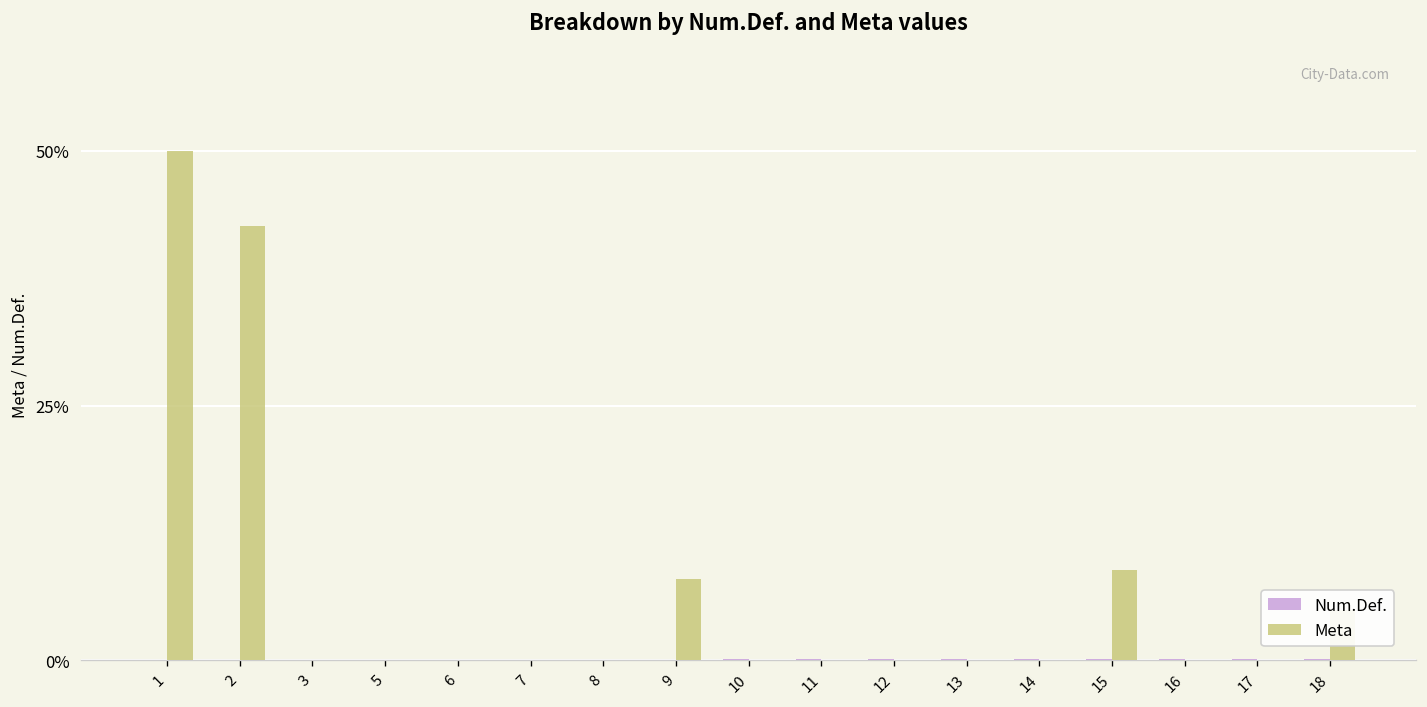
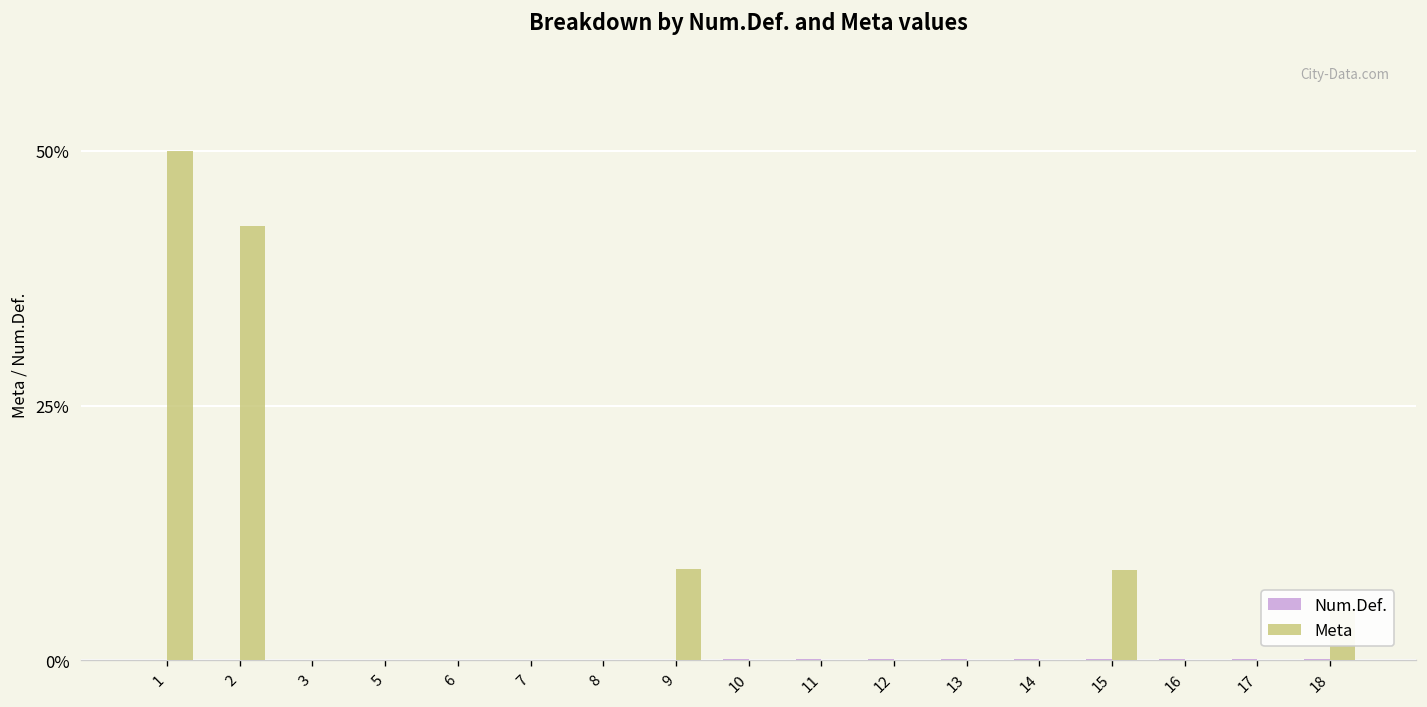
  {
    "Meta": {
      "1": "50%",
      "2": "43%",
      "6": "0%",
      "7": "0%",
      "8": "0%",
-     "9": "8%",
+     "9": "9%",
      "11": "0%",
      "13": "0%",
      "14": "0%",
      "15": "9%"
    }
  }
